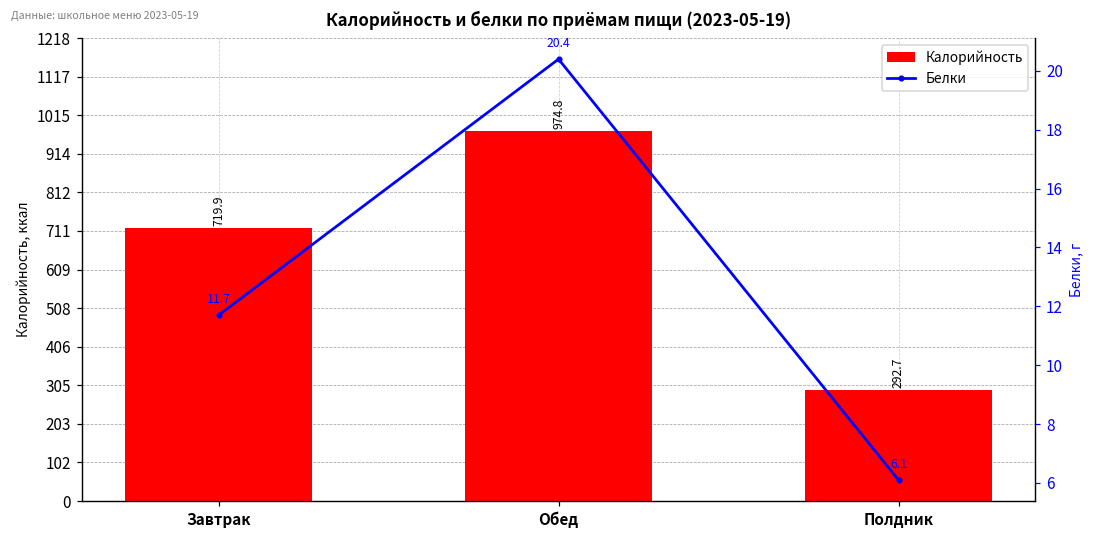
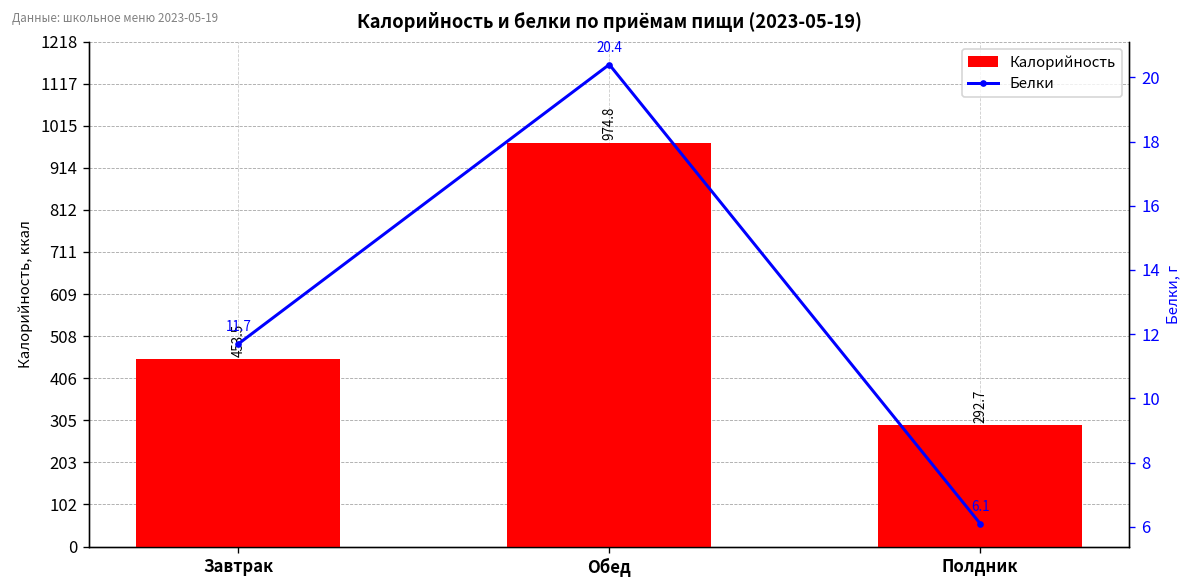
  {
    "Калорийность": {
-     "Завтрак": 719.9,
+     "Завтрак": 453.5,
      "Обед": 974.8,
      "Полдник": 292.7
    },
    "Белки": {
      "Завтрак": 11.7,
      "Обед": 20.4,
      "Полдник": 6.1
    }
  }
